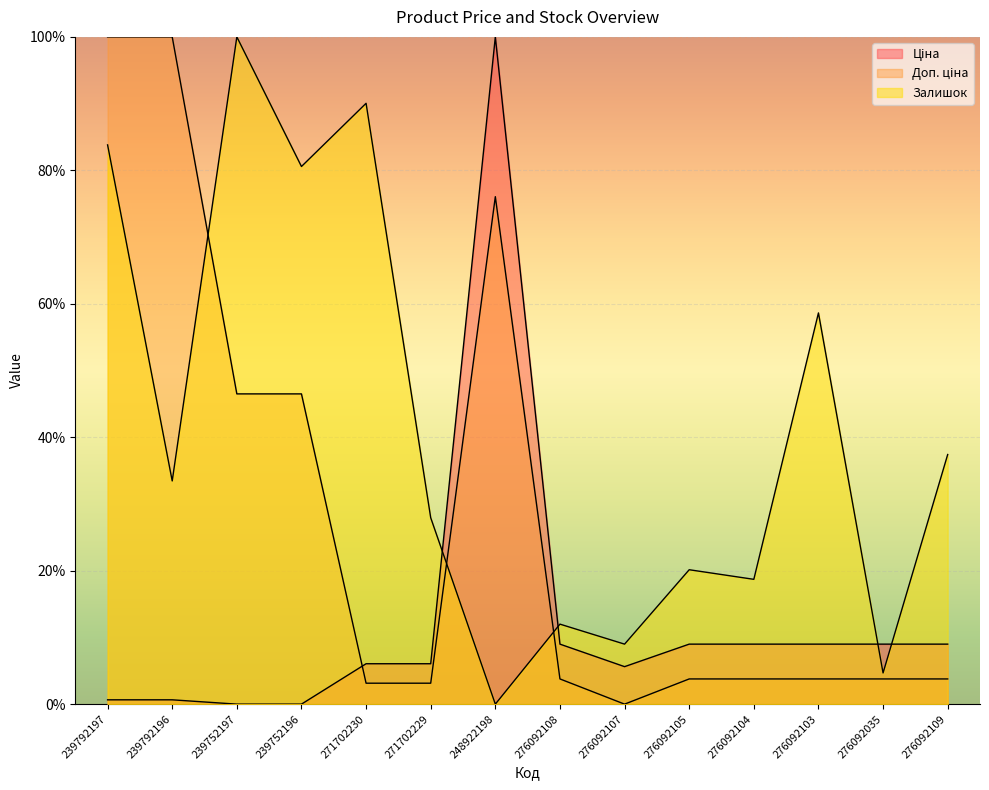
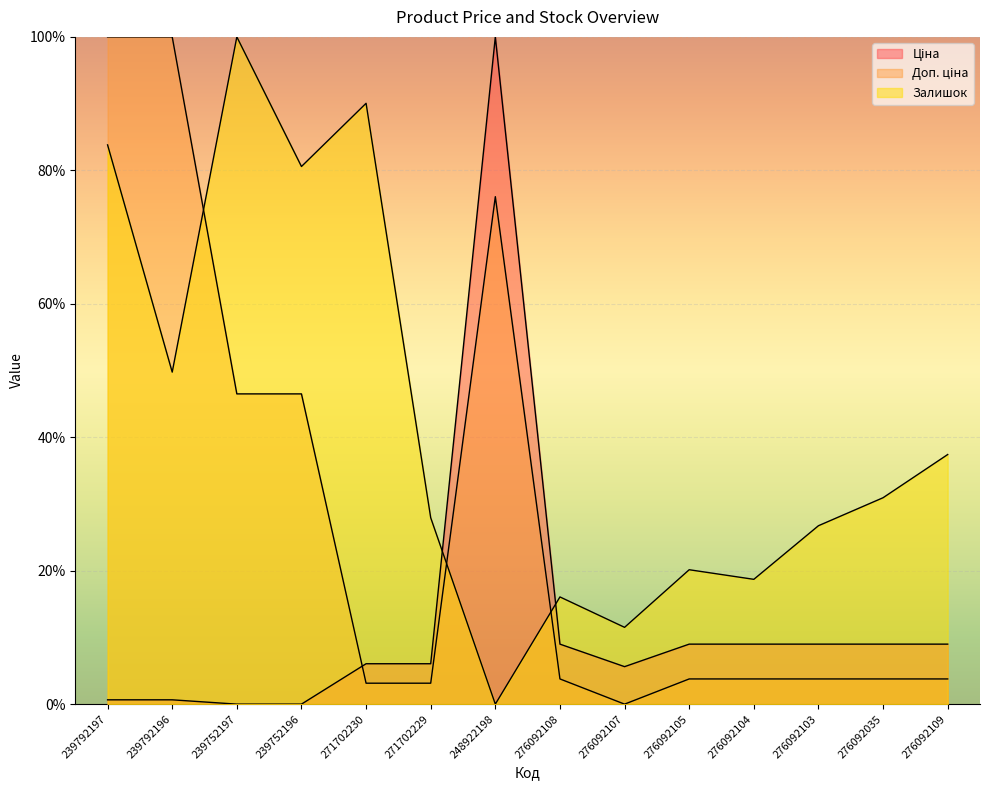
  {
    "Залишок": {
      "239792197": "84%",
-     "239792196": "33%",
+     "239792196": "50%",
      "239752197": "100%",
      "239752196": "81%",
      "271702230": "90%",
      "271702229": "28%",
      "248922198": "0%",
-     "276092108": "12%",
-     "276092107": "9%",
+     "276092108": "16%",
+     "276092107": "12%",
      "276092105": "20%",
      "276092104": "19%",
-     "276092103": "59%",
-     "276092035": "5%",
+     "276092103": "27%",
+     "276092035": "31%",
      "276092109": "37%"
    }
  }
